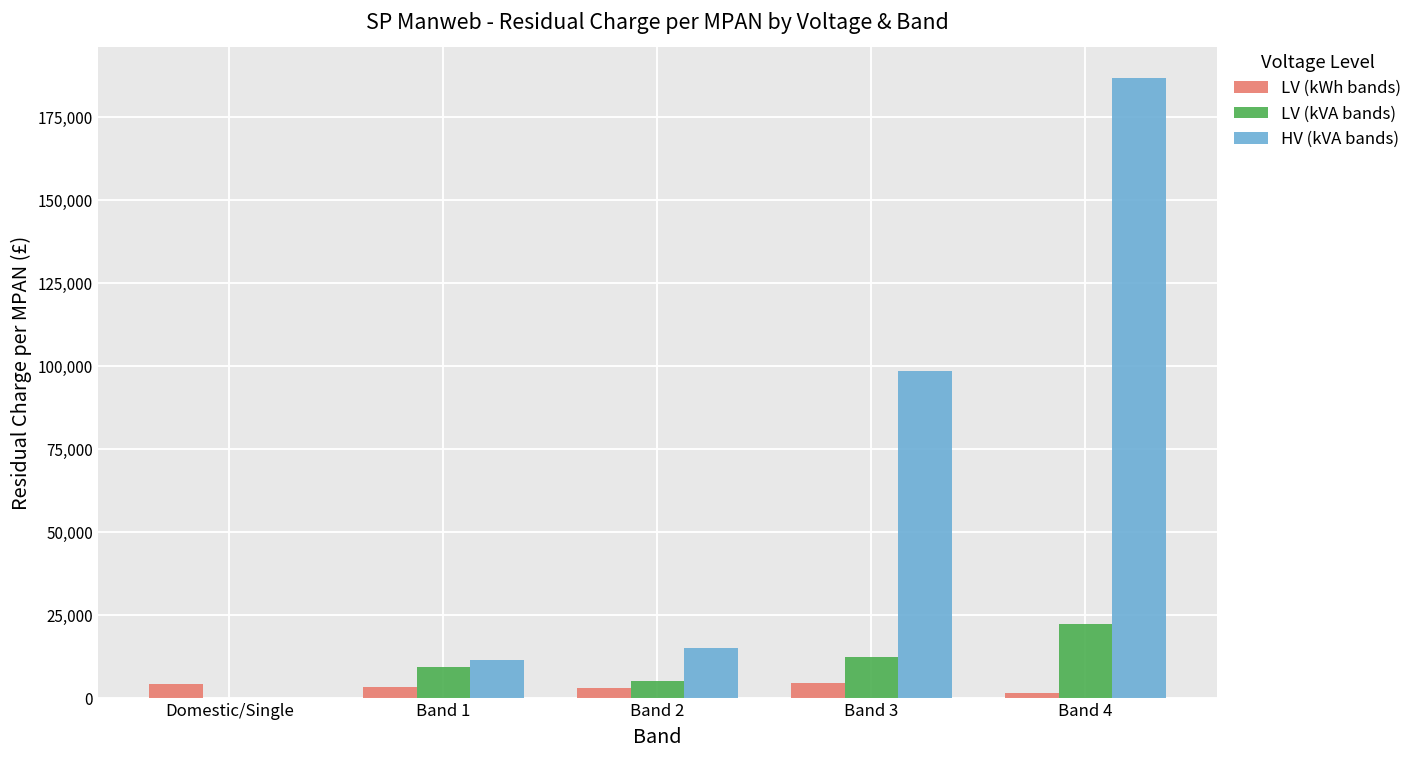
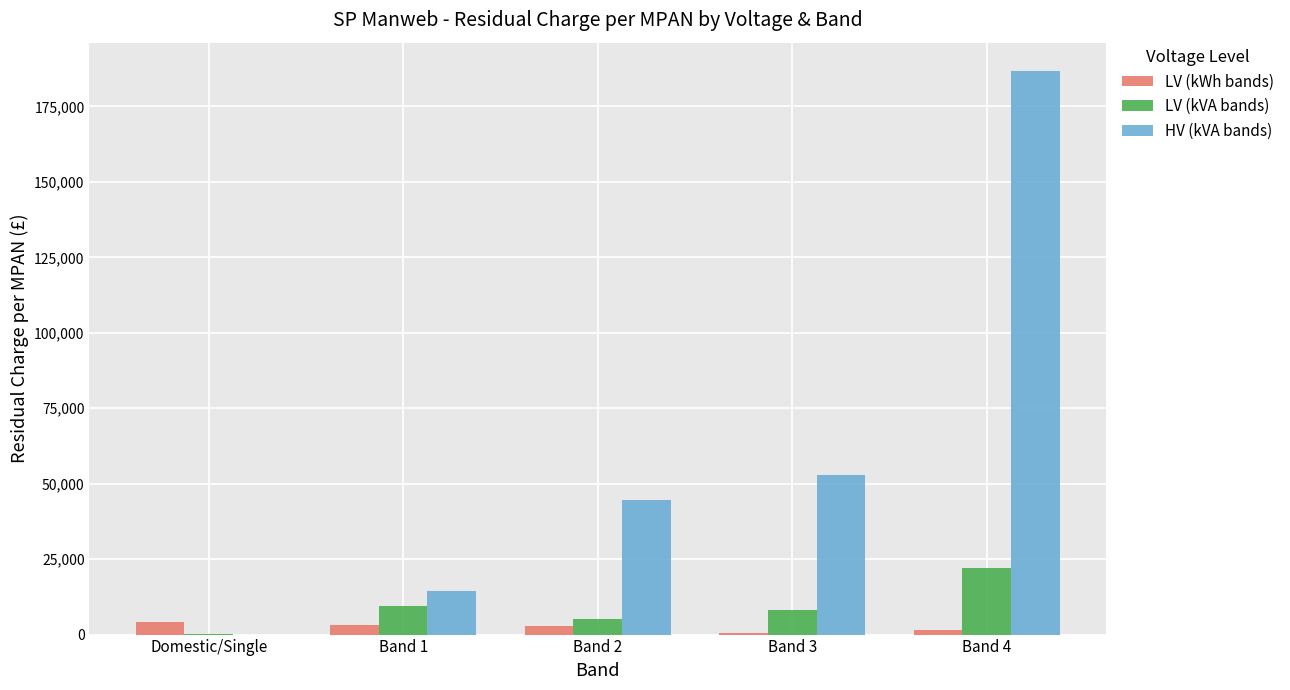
  {
    "LV (kWh bands)": {
      "Domestic/Single": "4,000",
      "Band 1": "3,000",
      "Band 2": "3,000",
-     "Band 3": "5,000",
+     "Band 3": "0",
      "Band 4": "1,000"
    },
    "LV (kVA bands)": {
      "Band 1": "9,000",
      "Band 2": "5,000",
-     "Band 3": "12,000",
+     "Band 3": "8,000",
      "Band 4": "22,000"
    },
    "HV (kVA bands)": {
      "Domestic/Single": "0",
-     "Band 1": "12,000",
-     "Band 2": "15,000",
-     "Band 3": "99,000",
+     "Band 1": "14,000",
+     "Band 2": "45,000",
+     "Band 3": "53,000",
      "Band 4": "187,000"
    }
  }
